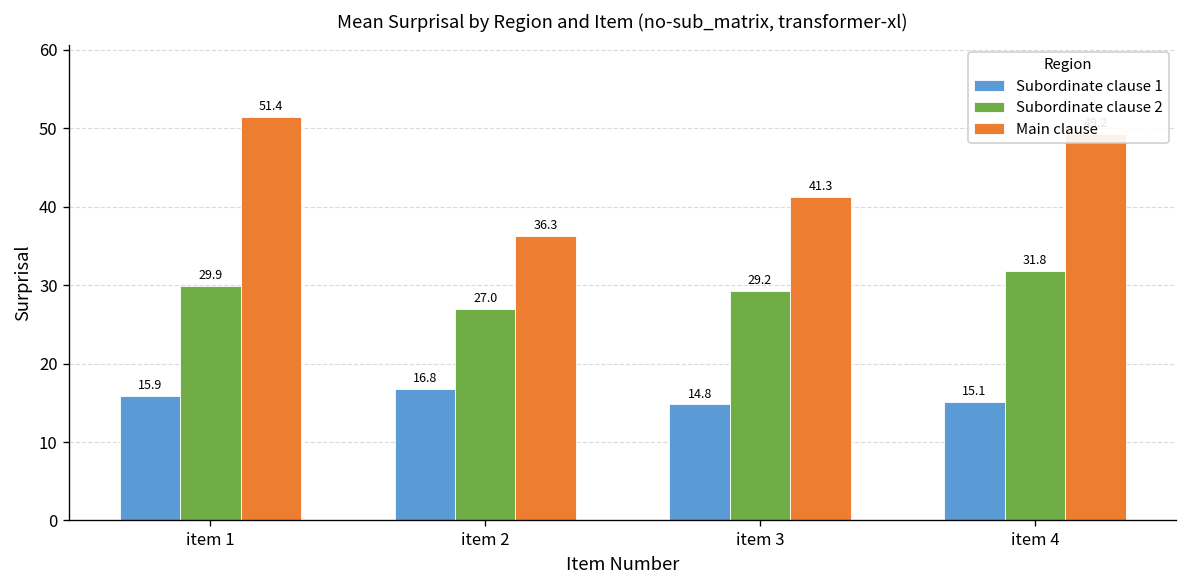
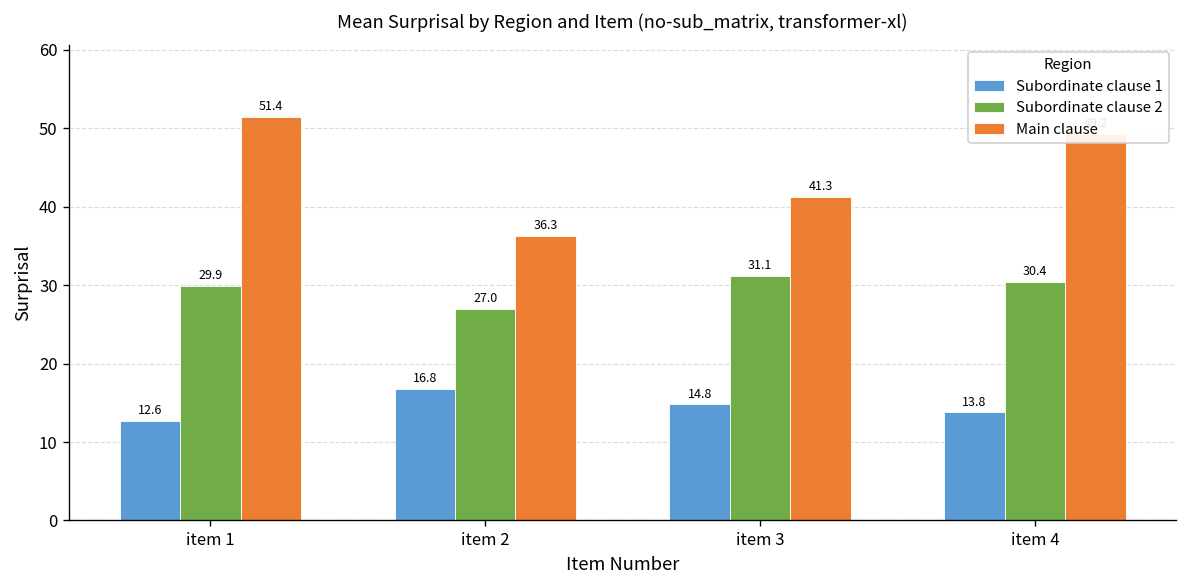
  {
    "Subordinate clause 1": {
-     "item 1": 15.9,
+     "item 1": 12.6,
      "item 2": 16.8,
      "item 3": 14.8,
-     "item 4": 15.1
+     "item 4": 13.8
    },
    "Subordinate clause 2": {
      "item 1": 29.9,
      "item 2": 27.0,
-     "item 3": 29.2,
-     "item 4": 31.8
+     "item 3": 31.1,
+     "item 4": 30.4
    },
    "Main clause": {
      "item 1": 51.4,
      "item 2": 36.3,
      "item 3": 41.3
    }
  }
